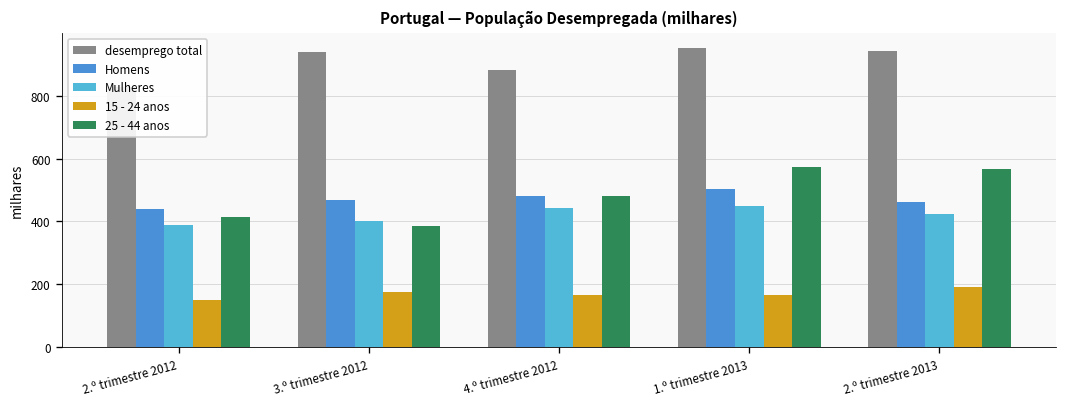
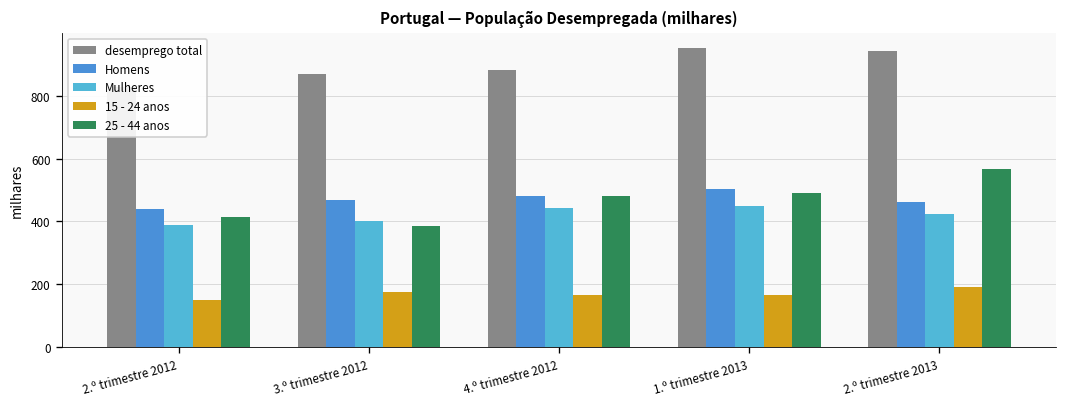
  {
    "desemprego total": {
-     "3.º trimestre 2012": 940,
+     "3.º trimestre 2012": 870,
      "4.º trimestre 2012": 880,
      "1.º trimestre 2013": 950,
      "2.º trimestre 2013": 940
    },
    "15 - 24 anos": {
      "2.º trimestre 2012": 150,
      "3.º trimestre 2012": 180,
      "4.º trimestre 2012": 160,
      "1.º trimestre 2013": 170,
      "2.º trimestre 2013": 190
    },
    "25 - 44 anos": {
      "2.º trimestre 2012": 420,
      "3.º trimestre 2012": 390,
      "4.º trimestre 2012": 480,
-     "1.º trimestre 2013": 570,
+     "1.º trimestre 2013": 490,
      "2.º trimestre 2013": 570
    }
  }
